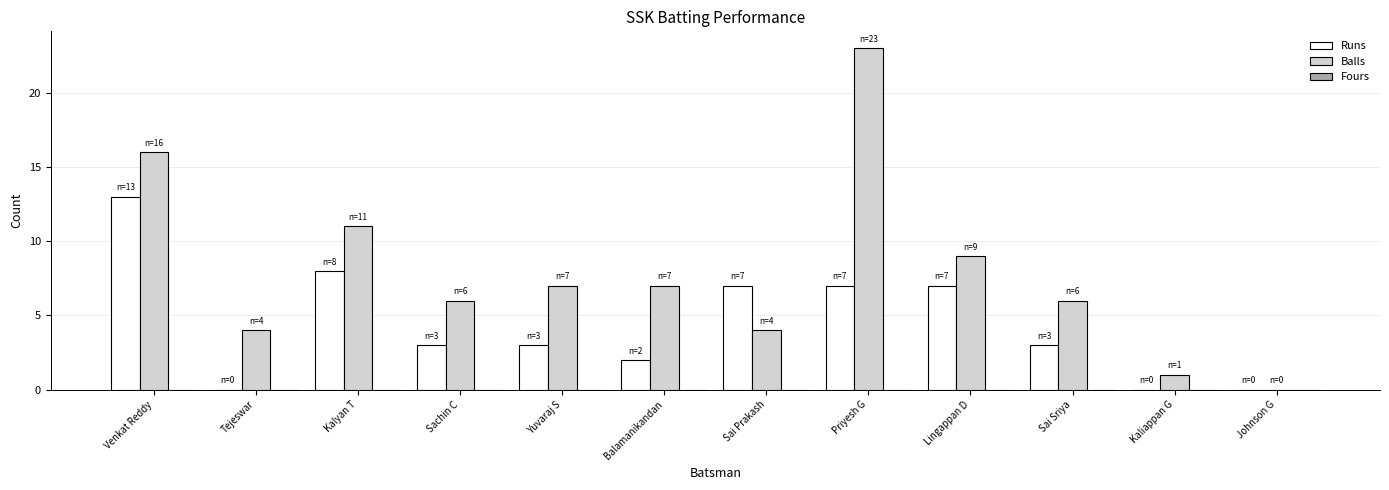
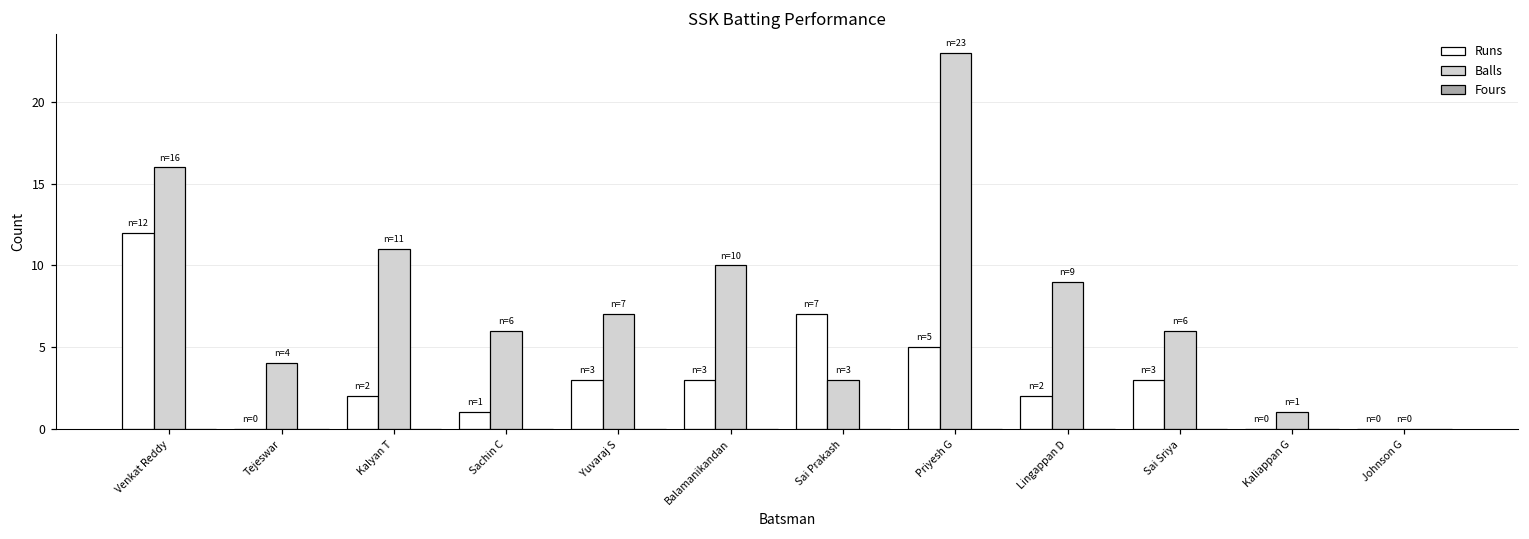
  {
    "Runs": {
-     "Venkat Reddy": 13,
+     "Venkat Reddy": 12,
      "Tejeswar": 0,
-     "Kalyan T": 8,
-     "Sachin C": 3,
+     "Kalyan T": 2,
+     "Sachin C": 1,
      "Yuvaraj S": 3,
-     "Balamanikandan": 2,
+     "Balamanikandan": 3,
      "Sai Prakash": 7,
-     "Priyesh G": 7,
-     "Lingappan D": 7,
+     "Priyesh G": 5,
+     "Lingappan D": 2,
      "Sai Sriya": 3,
      "Kaliappan G": 0,
      "Johnson G": 0
    },
    "Balls": {
      "Venkat Reddy": 16,
      "Tejeswar": 4,
      "Kalyan T": 11,
      "Sachin C": 6,
      "Yuvaraj S": 7,
-     "Balamanikandan": 7,
-     "Sai Prakash": 4,
+     "Balamanikandan": 10,
+     "Sai Prakash": 3,
      "Priyesh G": 23,
      "Lingappan D": 9,
      "Sai Sriya": 6,
      "Kaliappan G": 1,
      "Johnson G": 0
    },
    "Fours": {
      "Venkat Reddy": 0.0,
      "Tejeswar": 0.0,
      "Kalyan T": 0.0,
      "Sachin C": 0.0,
      "Yuvaraj S": 0.0,
      "Balamanikandan": 0.0,
      "Sai Prakash": 0.0,
      "Priyesh G": 0.0,
      "Lingappan D": 0.0,
      "Sai Sriya": 0.0,
      "Kaliappan G": 0.0
    }
  }
